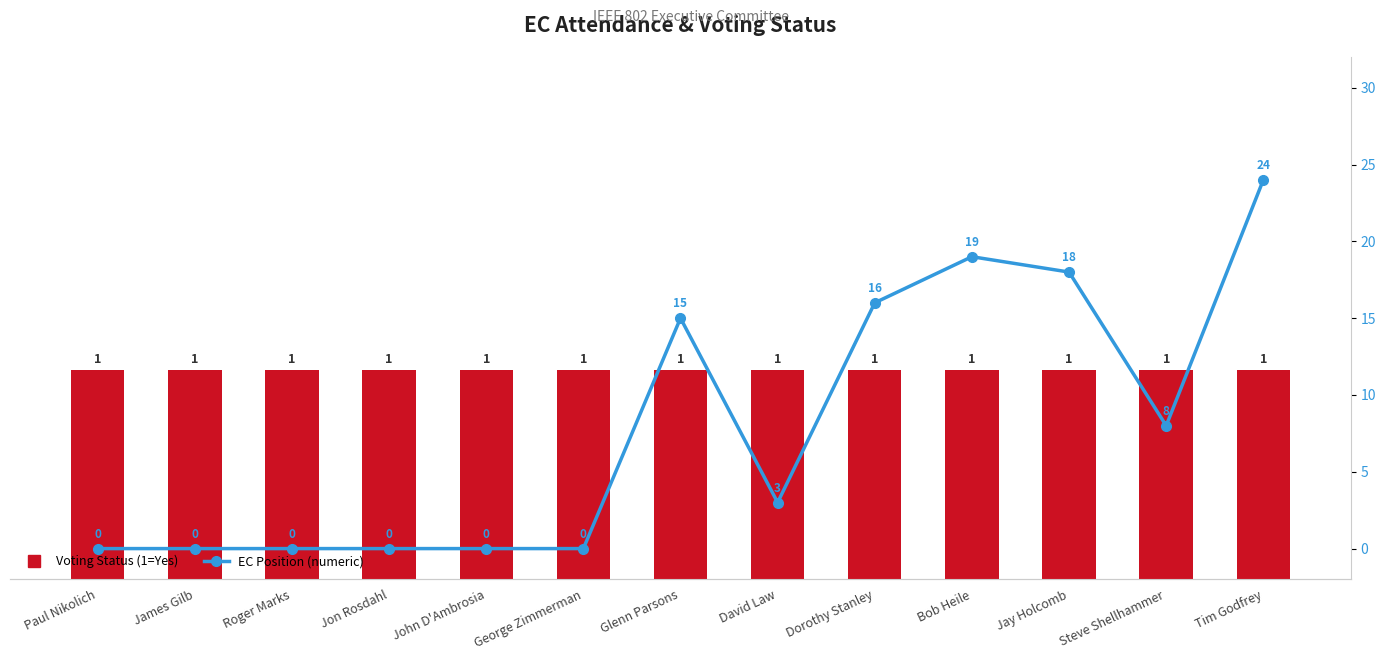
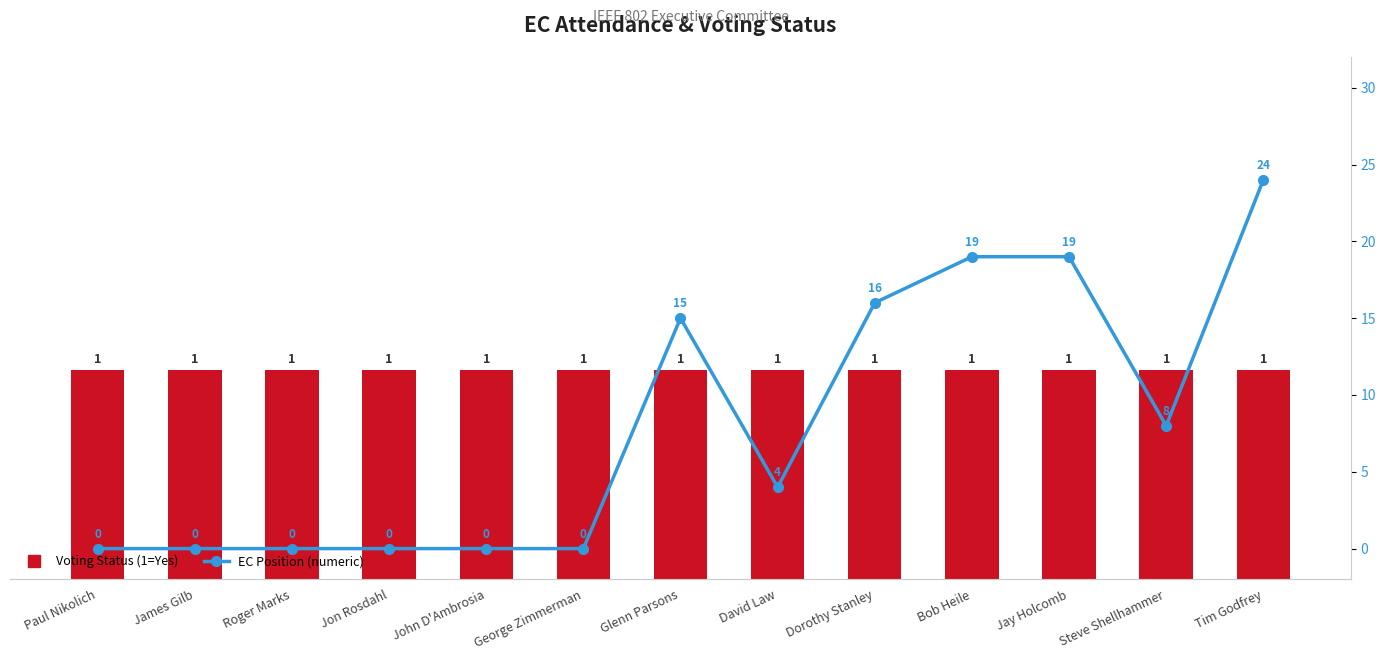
  {
    "Voting Status (1=Yes)": {
      "Paul Nikolich": 1,
      "James Gilb": 1,
      "Roger Marks": 1,
      "Jon Rosdahl": 1,
      "John D'Ambrosia": 1,
      "George Zimmerman": 1,
      "Glenn Parsons": 1,
      "David Law": 1,
      "Dorothy Stanley": 1,
      "Bob Heile": 1,
      "Jay Holcomb": 1,
      "Steve Shellhammer": 1,
      "Tim Godfrey": 1
    },
    "EC Position (numeric)": {
      "Paul Nikolich": 0,
      "James Gilb": 0,
      "Roger Marks": 0,
      "Jon Rosdahl": 0,
      "John D'Ambrosia": 0,
      "George Zimmerman": 0,
      "Glenn Parsons": 15,
-     "David Law": 3,
+     "David Law": 4,
      "Dorothy Stanley": 16,
      "Bob Heile": 19,
-     "Jay Holcomb": 18,
+     "Jay Holcomb": 19,
      "Steve Shellhammer": 8,
      "Tim Godfrey": 24
    }
  }
